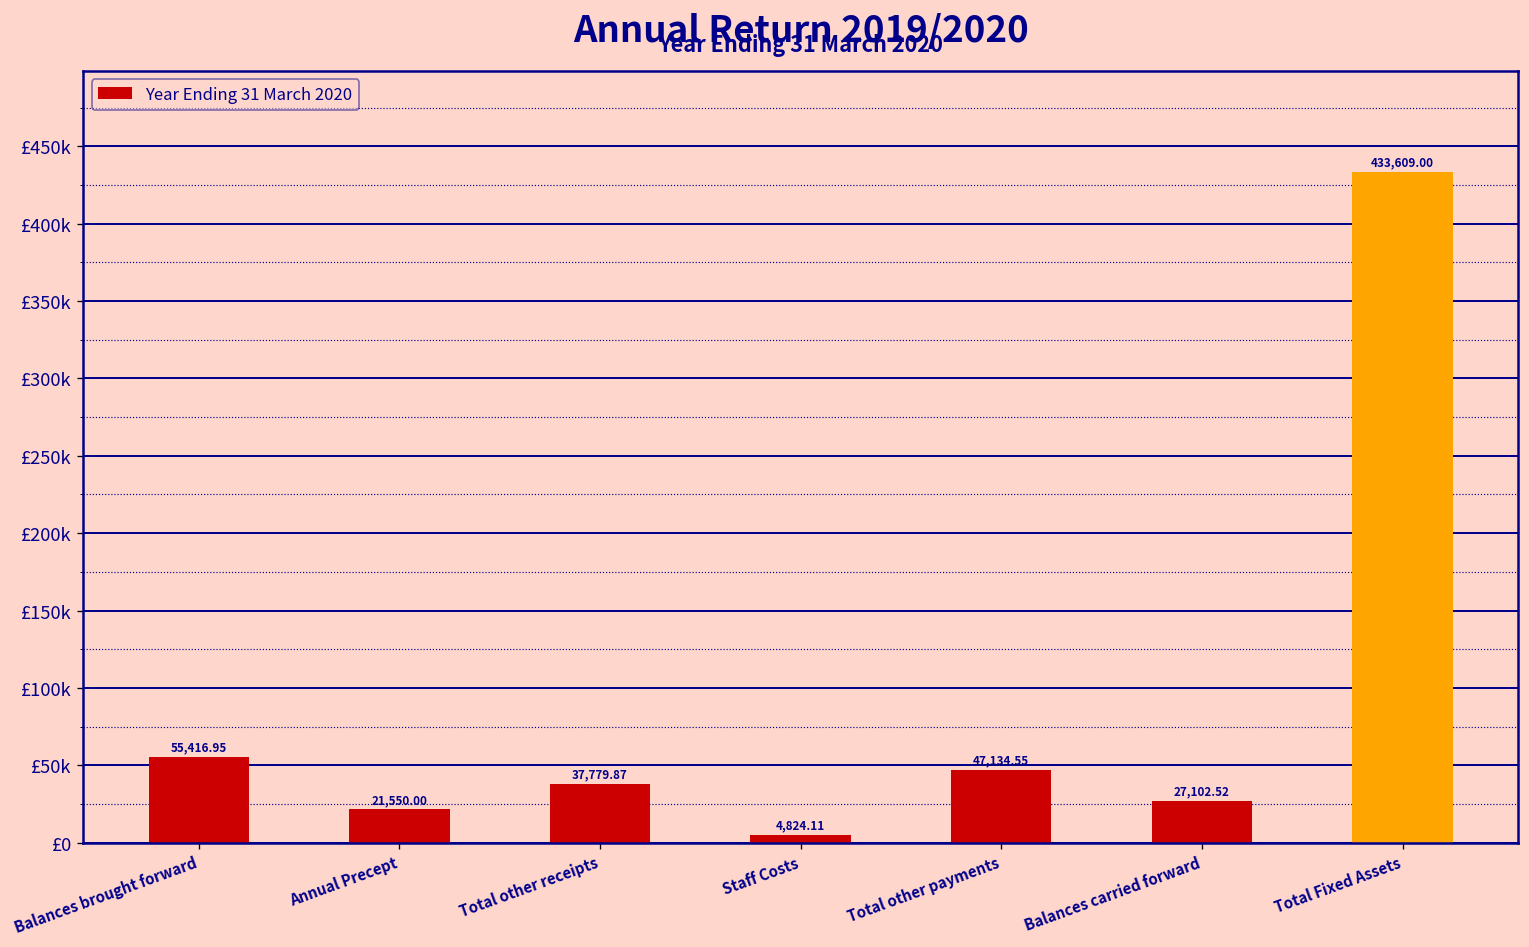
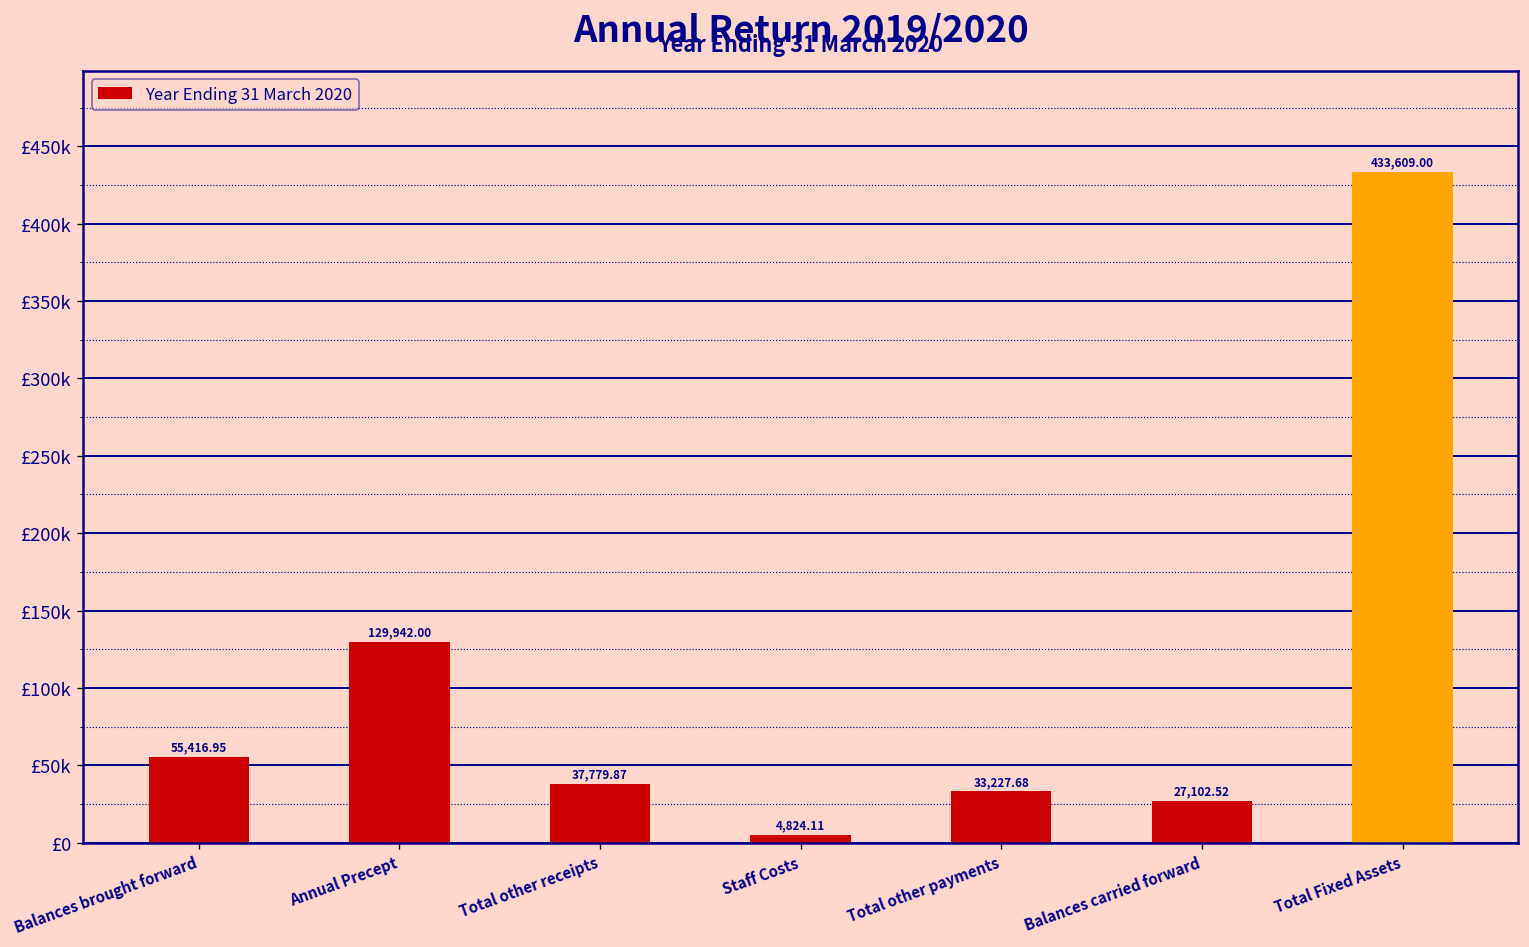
  {
    "Balances brought forward": "55,416.95",
-   "Annual Precept": "21,550.00",
+   "Annual Precept": "129,942.00",
    "Total other receipts": "37,779.87",
    "Staff Costs": "4,824.11",
-   "Total other payments": "47,134.55",
+   "Total other payments": "33,227.68",
    "Balances carried forward": "27,102.52",
    "Total Fixed Assets": "433,609.00"
  }
